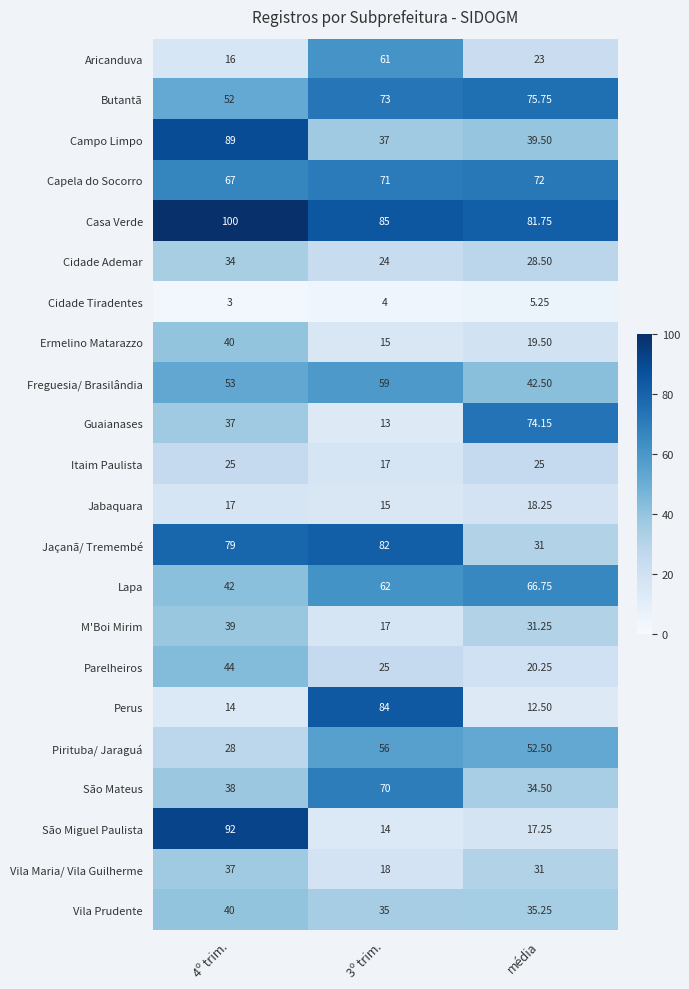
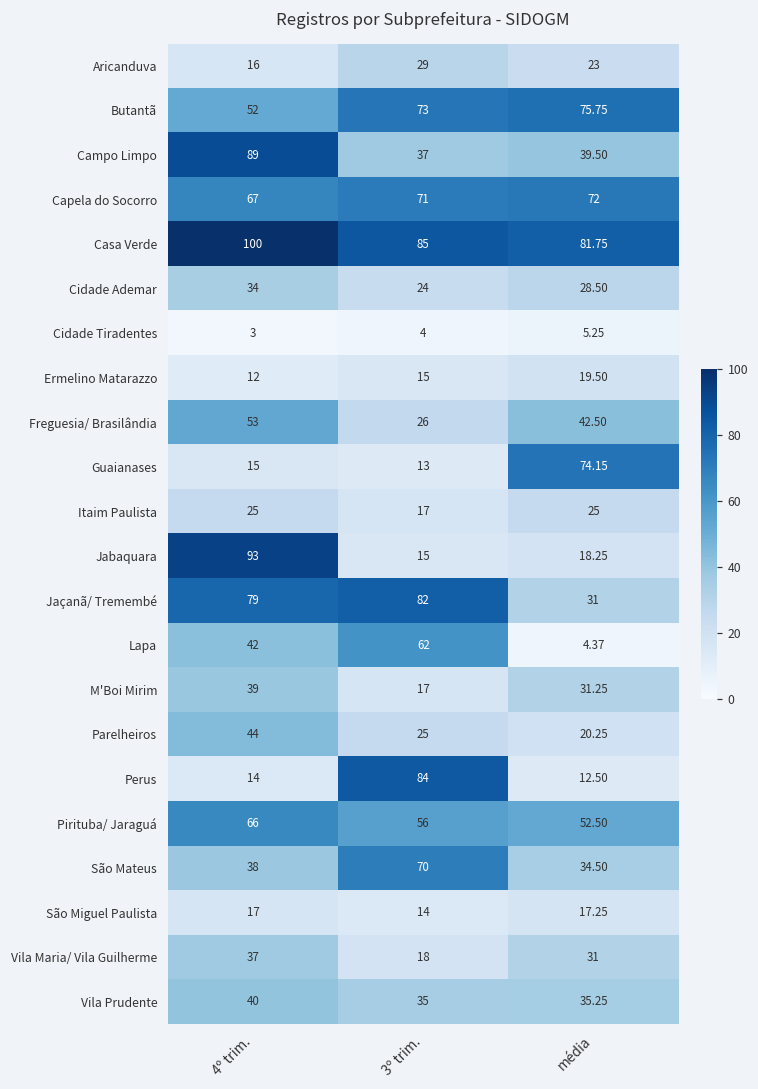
  {
    "Aricanduva": {
      "4º trim.": 16,
-     "3º trim.": 61,
+     "3º trim.": 29,
      "média": 23
    },
    "Butantã": {
      "4º trim.": 52,
      "3º trim.": 73,
      "média": 75.75
    },
    "Campo Limpo": {
      "4º trim.": 89,
      "3º trim.": 37,
      "média": 39.50
    },
    "Capela do Socorro": {
      "4º trim.": 67,
      "3º trim.": 71,
      "média": 72
    },
    "Casa Verde": {
      "4º trim.": 100,
      "3º trim.": 85,
      "média": 81.75
    },
    "Cidade Ademar": {
      "4º trim.": 34,
      "3º trim.": 24,
      "média": 28.50
    },
    "Cidade Tiradentes": {
      "4º trim.": 3,
      "3º trim.": 4,
      "média": 5.25
    },
    "Ermelino Matarazzo": {
-     "4º trim.": 40,
+     "4º trim.": 12,
      "3º trim.": 15,
      "média": 19.50
    },
    "Freguesia/ Brasilândia": {
      "4º trim.": 53,
-     "3º trim.": 59,
+     "3º trim.": 26,
      "média": 42.50
    },
    "Guaianases": {
-     "4º trim.": 37,
+     "4º trim.": 15,
      "3º trim.": 13,
      "média": 74.15
    },
    "Itaim Paulista": {
      "4º trim.": 25,
      "3º trim.": 17,
      "média": 25
    },
    "Jabaquara": {
-     "4º trim.": 17,
+     "4º trim.": 93,
      "3º trim.": 15,
      "média": 18.25
    },
    "Jaçanã/ Tremembé": {
      "4º trim.": 79,
      "3º trim.": 82,
      "média": 31
    },
    "Lapa": {
      "4º trim.": 42,
      "3º trim.": 62,
-     "média": 66.75
+     "média": 4.37
    },
    "M'Boi Mirim": {
      "4º trim.": 39,
      "3º trim.": 17,
      "média": 31.25
    },
    "Parelheiros": {
      "4º trim.": 44,
      "3º trim.": 25,
      "média": 20.25
    },
    "Perus": {
      "4º trim.": 14,
      "3º trim.": 84,
      "média": 12.50
    },
    "Pirituba/ Jaraguá": {
-     "4º trim.": 28,
+     "4º trim.": 66,
      "3º trim.": 56,
      "média": 52.50
    },
    "São Mateus": {
      "4º trim.": 38,
      "3º trim.": 70,
      "média": 34.50
    },
    "São Miguel Paulista": {
-     "4º trim.": 92,
+     "4º trim.": 17,
      "3º trim.": 14,
      "média": 17.25
    },
    "Vila Maria/ Vila Guilherme": {
      "4º trim.": 37,
      "3º trim.": 18,
      "média": 31
    },
    "Vila Prudente": {
      "4º trim.": 40,
      "3º trim.": 35,
      "média": 35.25
    }
  }
